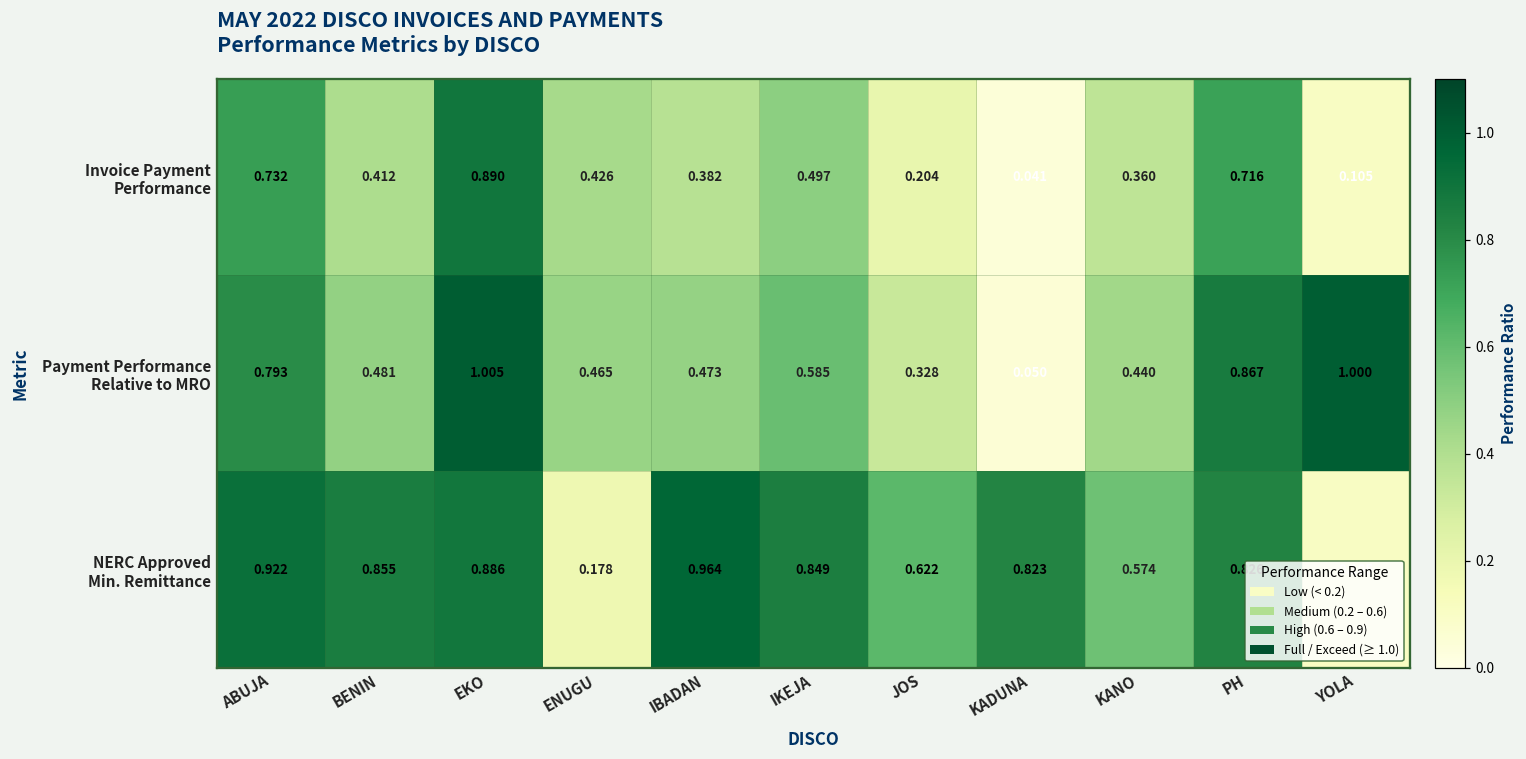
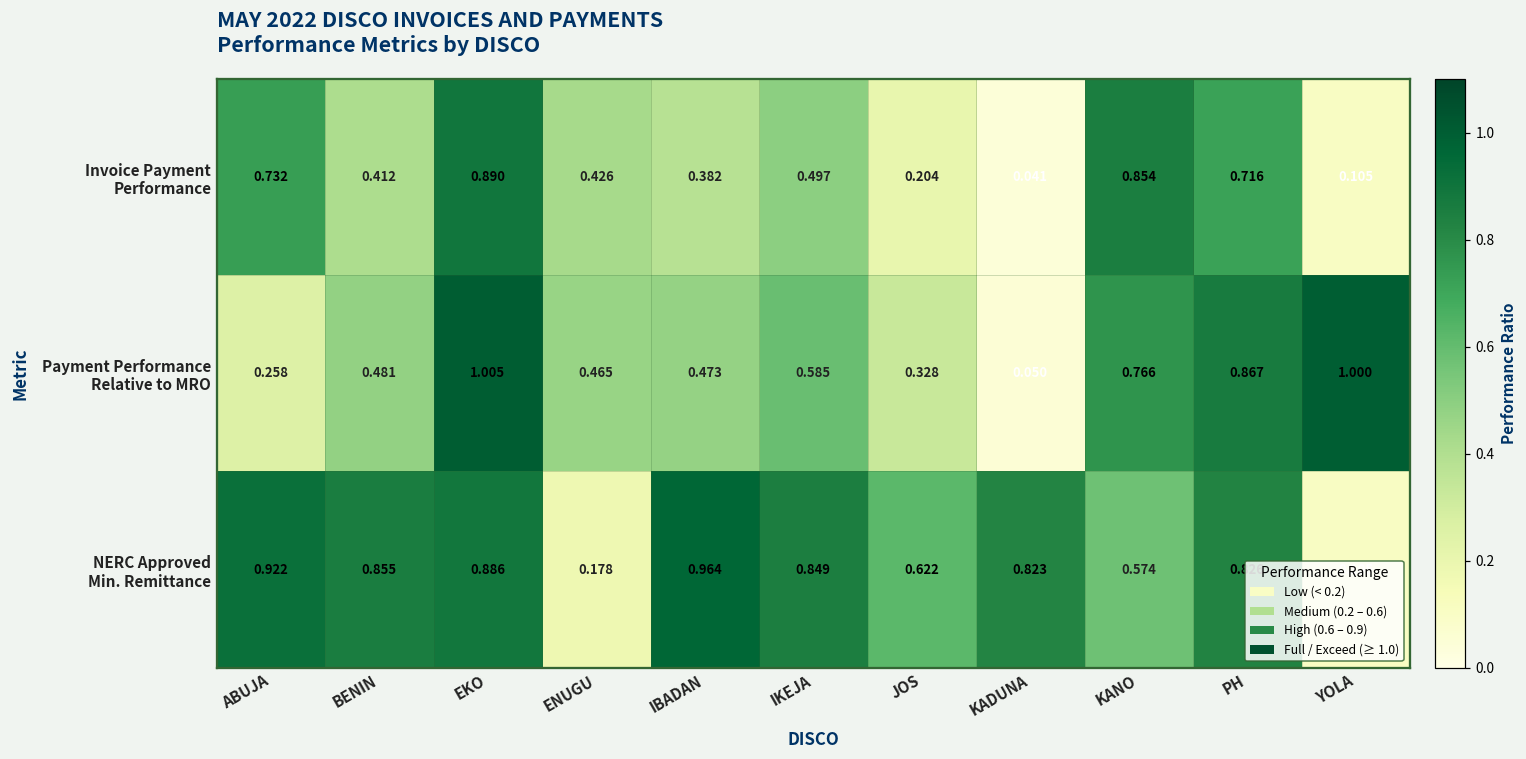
  {
    "Invoice Payment Performance": {
      "ABUJA": 0.732,
      "BENIN": 0.412,
      "EKO": 0.890,
      "ENUGU": 0.426,
      "IBADAN": 0.382,
      "IKEJA": 0.497,
      "JOS": 0.204,
-     "KANO": 0.360,
+     "KANO": 0.854,
      "PH": 0.716,
      "YOLA": 0.105
    },
    "Payment Performance Relative to MRO": {
-     "ABUJA": 0.793,
+     "ABUJA": 0.258,
      "BENIN": 0.481,
      "EKO": 1.005,
      "ENUGU": 0.465,
      "IBADAN": 0.473,
      "IKEJA": 0.585,
      "JOS": 0.328,
-     "KANO": 0.440,
+     "KANO": 0.766,
      "PH": 0.867,
      "YOLA": 1.000
    },
    "NERC Approved Min. Remittance": {
      "ABUJA": 0.922,
      "BENIN": 0.855,
      "EKO": 0.886,
      "ENUGU": 0.178,
      "IBADAN": 0.964,
      "IKEJA": 0.849,
      "JOS": 0.622,
      "KADUNA": 0.823,
      "KANO": 0.574
    }
  }
